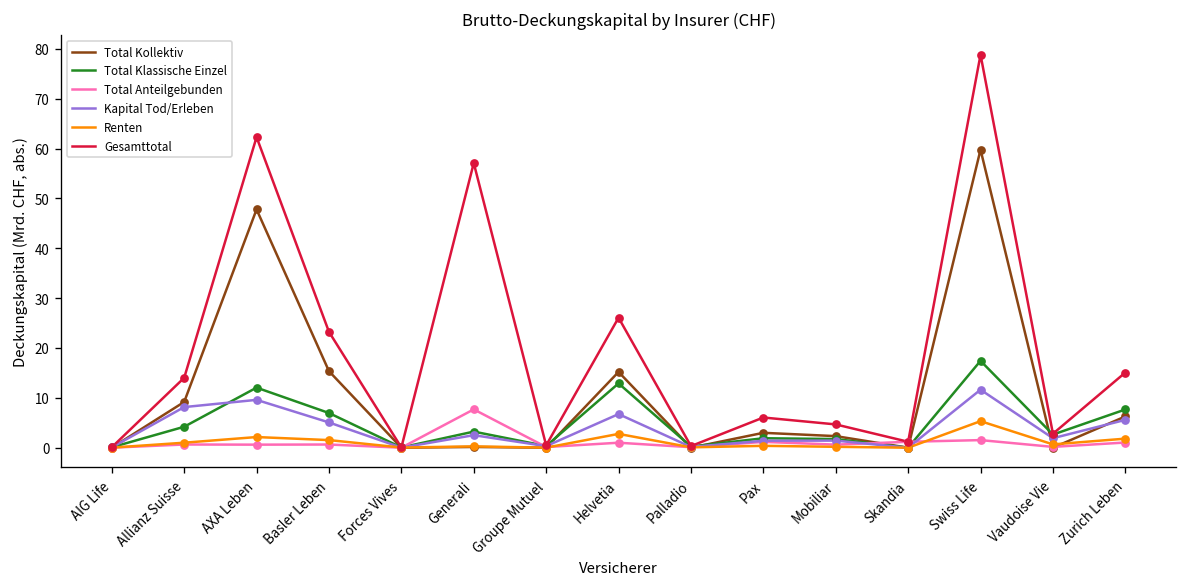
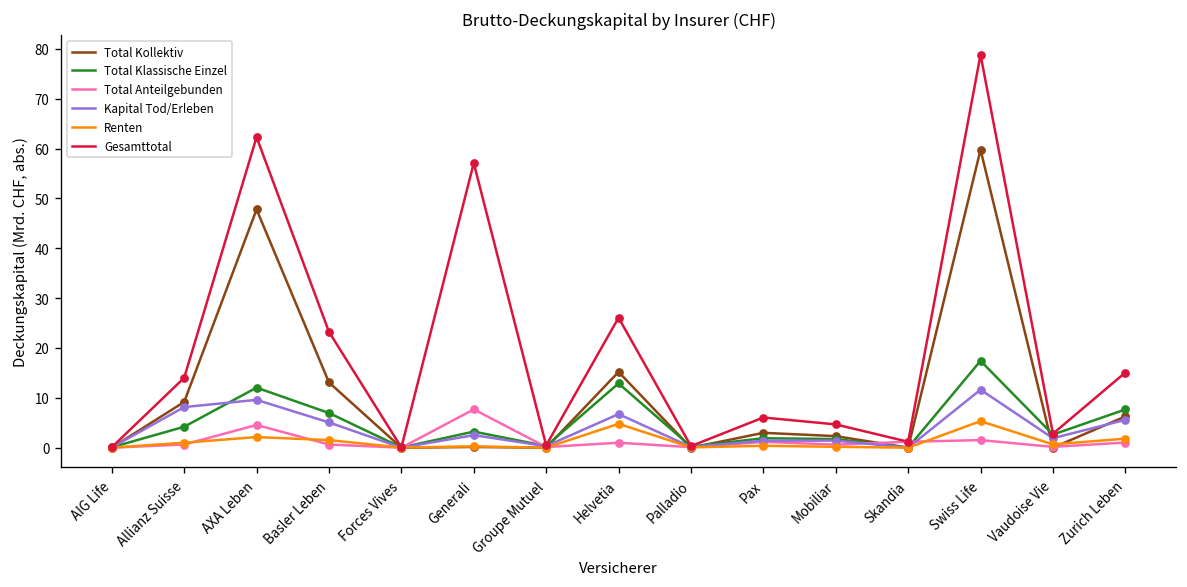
  {
    "Total Kollektiv": {
      "Allianz Suisse": 9,
      "AXA Leben": 48,
-     "Basler Leben": 15,
+     "Basler Leben": 13,
      "Helvetia": 15,
      "Pax": 3,
      "Swiss Life": 60,
      "Zurich Leben": 6
    },
    "Total Klassische Einzel": {
      "Allianz Suisse": 4,
      "AXA Leben": 12,
      "Basler Leben": 7,
      "Generali": 3,
      "Helvetia": 13,
      "Swiss Life": 17,
      "Zurich Leben": 8
    },
    "Total Anteilgebunden": {
-     "AXA Leben": 1,
+     "AXA Leben": 5,
      "Basler Leben": 1,
      "Generali": 8,
      "Helvetia": 1,
      "Swiss Life": 2,
      "Zurich Leben": 1
    },
    "Kapital Tod/Erleben": {
      "Allianz Suisse": 8,
      "AXA Leben": 10,
      "Basler Leben": 5,
      "Generali": 3,
      "Helvetia": 7,
      "Swiss Life": 12,
      "Vaudoise Vie": 2,
      "Zurich Leben": 6
    },
    "Renten": {
      "AXA Leben": 2,
      "Basler Leben": 2,
-     "Helvetia": 3,
+     "Helvetia": 5,
      "Pax": 0,
      "Swiss Life": 5,
      "Zurich Leben": 2
    },
    "Gesamttotal": {
      "Allianz Suisse": 14,
      "AXA Leben": 62,
      "Basler Leben": 23,
      "Generali": 57,
      "Helvetia": 26,
      "Pax": 6,
      "Mobiliar": 5,
      "Swiss Life": 79,
      "Zurich Leben": 15
    }
  }
